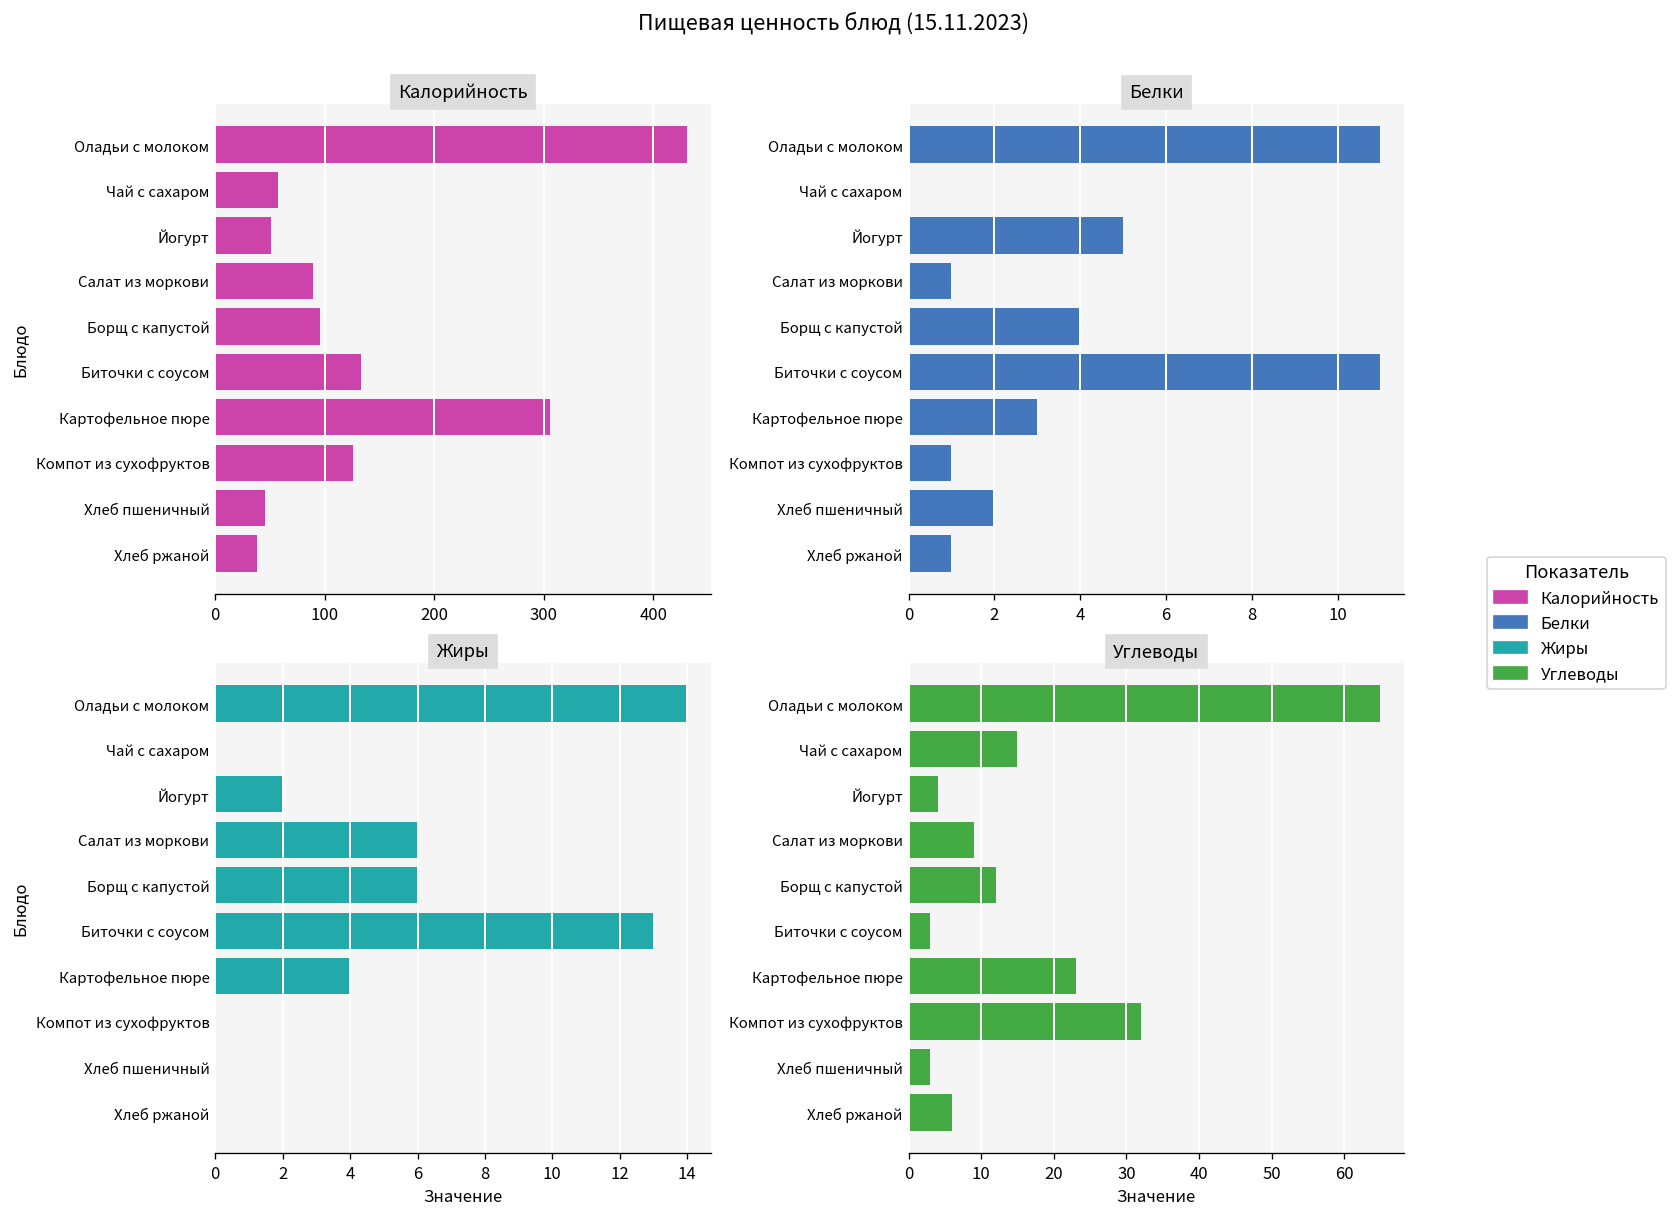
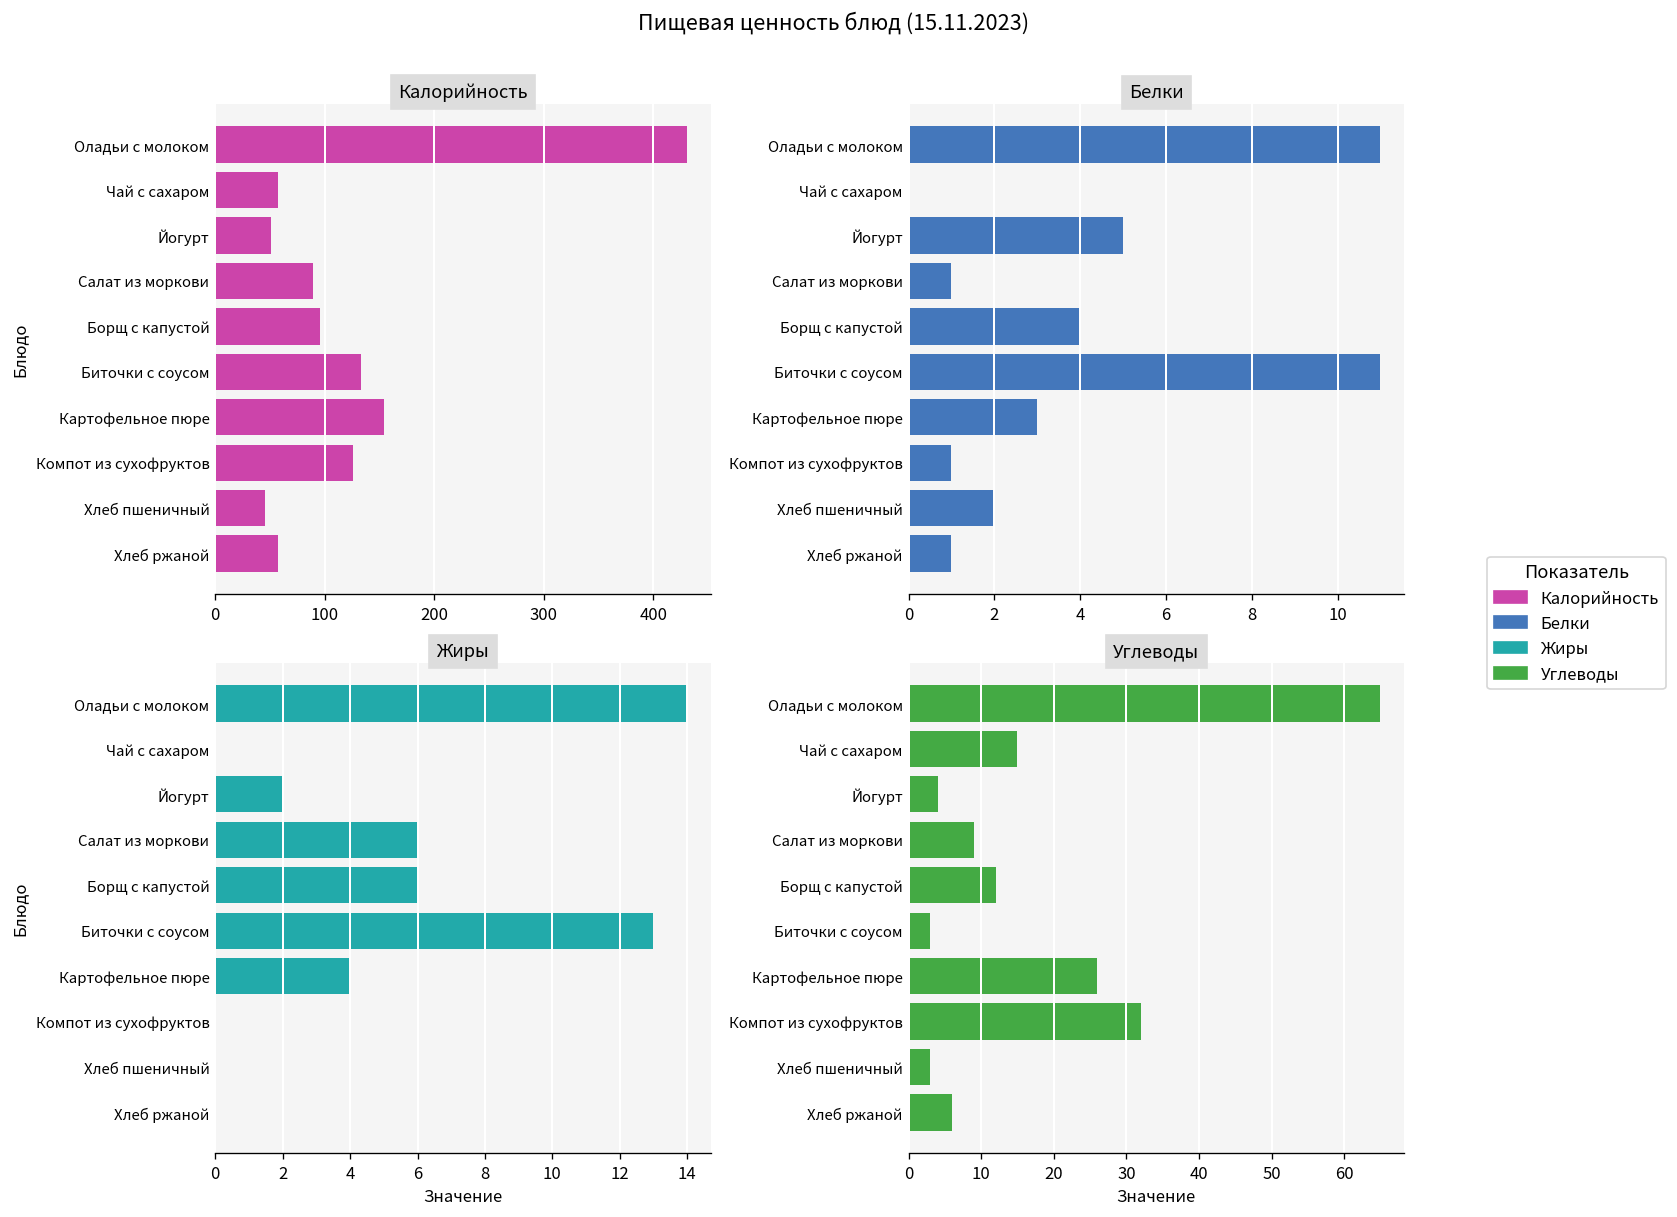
  {
    "Калорийность": {
      "Оладьи с молоком": 430,
      "Чай с сахаром": 60,
      "Йогурт": 50,
      "Салат из моркови": 90,
      "Борщ с капустой": 100,
      "Биточки с соусом": 130,
-     "Картофельное пюре": 310,
+     "Картофельное пюре": 150,
      "Компот из сухофруктов": 130,
      "Хлеб пшеничный": 50,
-     "Хлеб ржаной": 40
+     "Хлеб ржаной": 60
    },
    "Белки": {
      "Оладьи с молоком": 11.0,
      "Чай с сахаром": 0.0,
      "Йогурт": 5.0,
      "Салат из моркови": 1.0,
      "Борщ с капустой": 4.0,
      "Биточки с соусом": 11.0,
      "Картофельное пюре": 3.0,
      "Компот из сухофруктов": 1.0,
      "Хлеб пшеничный": 2.0,
      "Хлеб ржаной": 1.0
    },
    "Жиры": {
      "Оладьи с молоком": 14.0,
      "Чай с сахаром": 0.0,
      "Йогурт": 2.0,
      "Салат из моркови": 6.0,
      "Борщ с капустой": 6.0,
      "Биточки с соусом": 13.0,
      "Картофельное пюре": 4.0,
      "Компот из сухофруктов": 0.0,
      "Хлеб пшеничный": 0.0,
      "Хлеб ржаной": 0.0
    },
    "Углеводы": {
      "Оладьи с молоком": 65,
      "Чай с сахаром": 15,
      "Йогурт": 4,
      "Салат из моркови": 9,
      "Борщ с капустой": 12,
      "Биточки с соусом": 3,
-     "Картофельное пюре": 23,
+     "Картофельное пюре": 26,
      "Компот из сухофруктов": 32,
      "Хлеб пшеничный": 3,
      "Хлеб ржаной": 6
    }
  }
